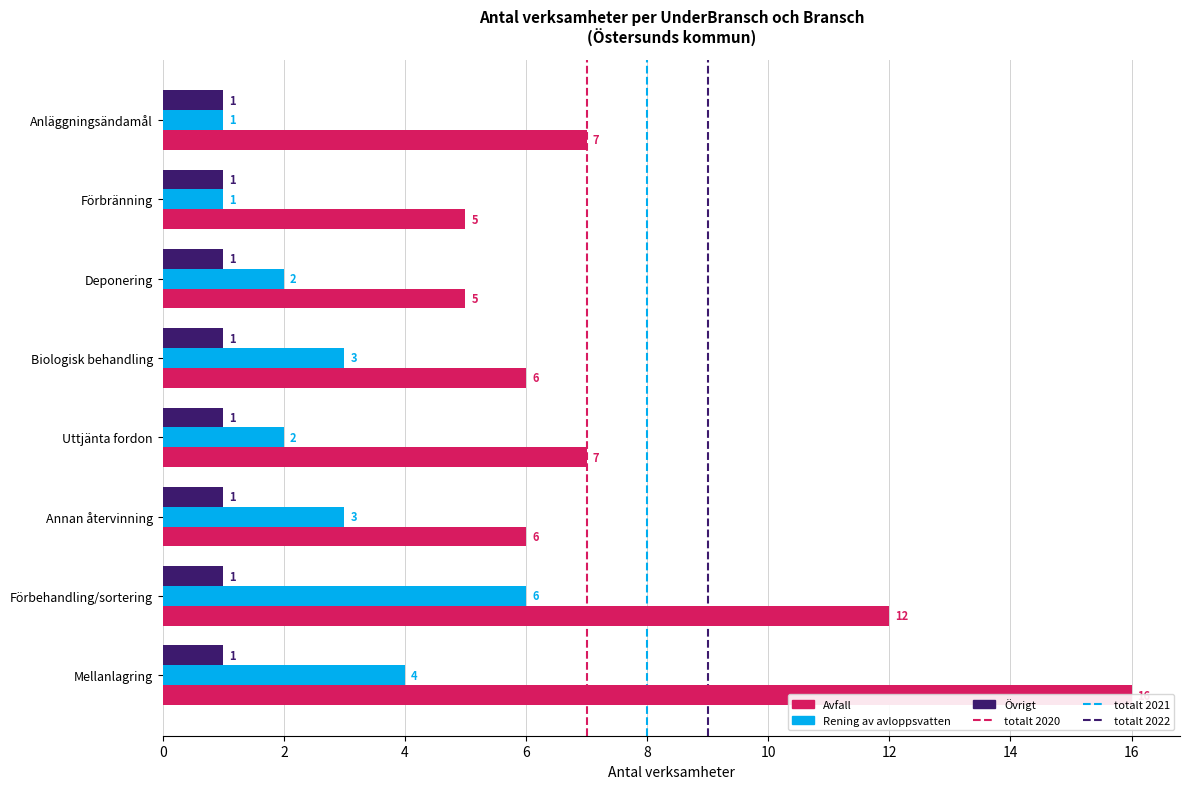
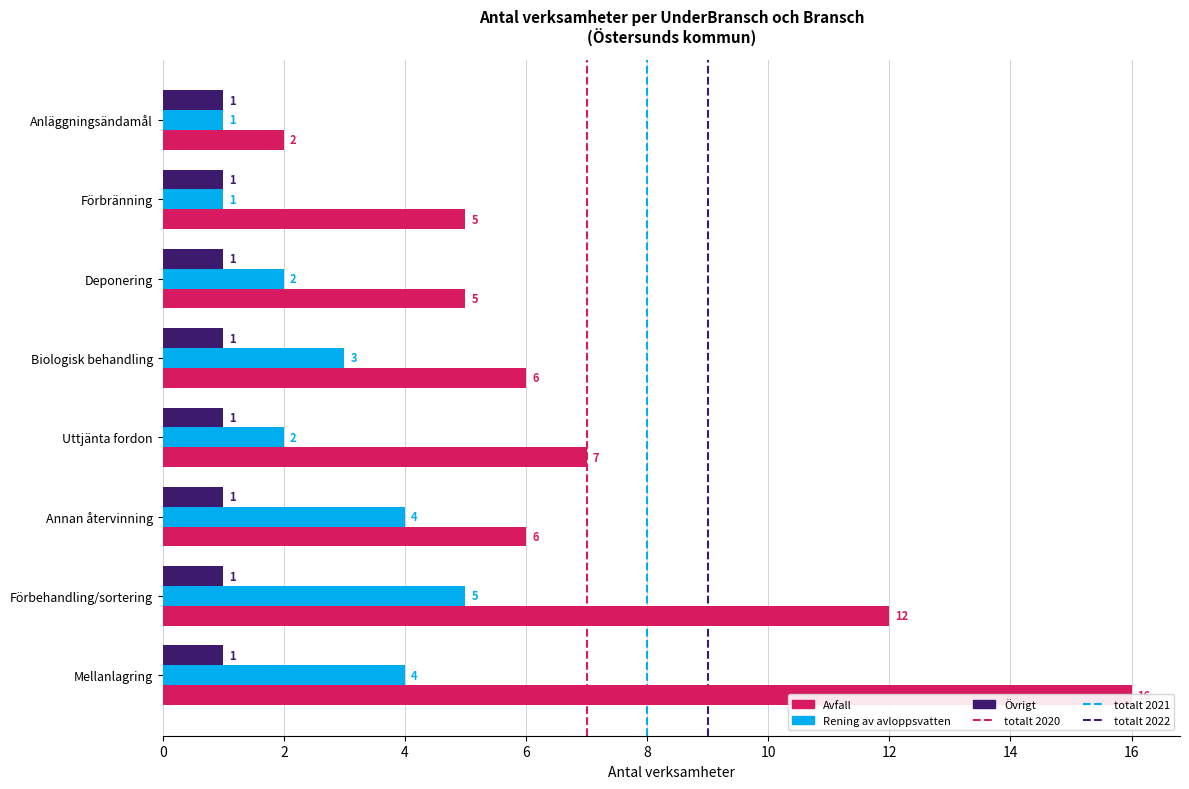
  {
    "Avfall": {
-     "Anläggningsändamål": 7,
+     "Anläggningsändamål": 2,
      "Förbränning": 5,
      "Deponering": 5,
      "Biologisk behandling": 6,
      "Uttjänta fordon": 7,
      "Annan återvinning": 6,
      "Förbehandling/sortering": 12
    },
    "Rening av avloppsvatten": {
      "Anläggningsändamål": 1,
      "Förbränning": 1,
      "Deponering": 2,
      "Biologisk behandling": 3,
      "Uttjänta fordon": 2,
-     "Annan återvinning": 3,
-     "Förbehandling/sortering": 6,
+     "Annan återvinning": 4,
+     "Förbehandling/sortering": 5,
      "Mellanlagring": 4
    },
    "Övrigt": {
      "Anläggningsändamål": 1,
      "Förbränning": 1,
      "Deponering": 1,
      "Biologisk behandling": 1,
      "Uttjänta fordon": 1,
      "Annan återvinning": 1,
      "Förbehandling/sortering": 1,
      "Mellanlagring": 1
    }
  }
